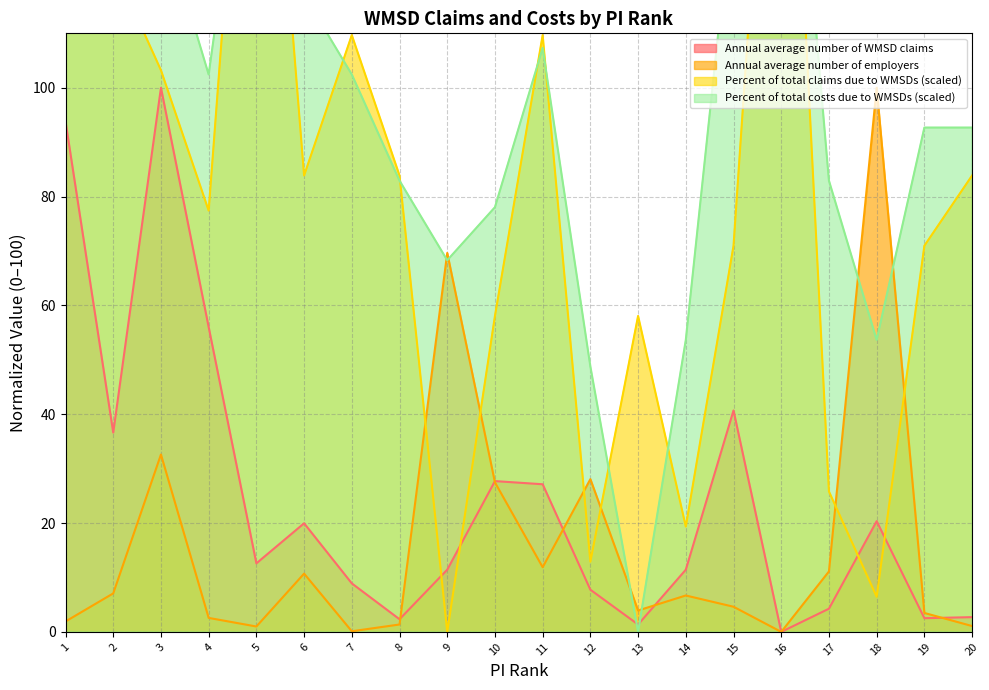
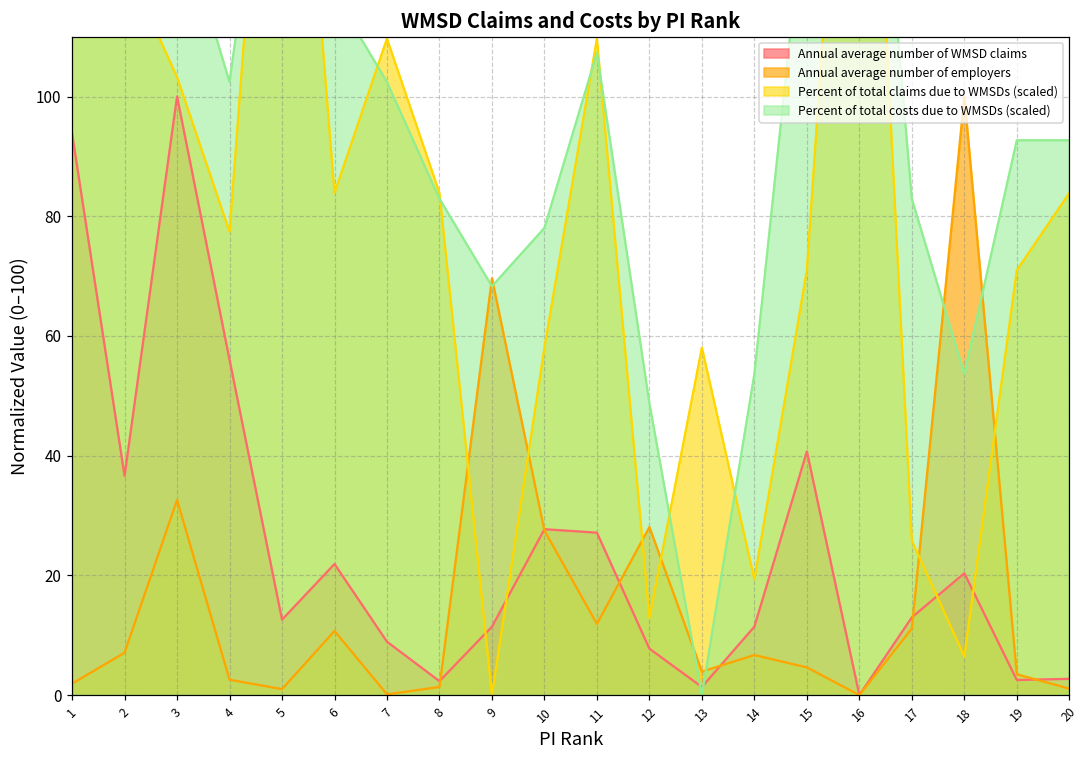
  {
    "Annual average number of WMSD claims": {
      "1": 94,
      "2": 37,
      "3": 100,
      "4": 56,
      "5": 13,
-     "6": 20,
+     "6": 22,
      "7": 9,
      "8": 2,
      "9": 11,
      "11": 27,
      "12": 8,
      "13": 1,
      "14": 11,
      "15": 41,
-     "17": 4,
+     "17": 13,
      "18": 20,
      "19": 3,
      "20": 3
    },
    "Percent of total costs due to WMSDs (scaled)": {
      "4": 102,
      "7": 102,
      "8": 83,
      "9": 68,
      "10": 78,
      "11": 107,
      "12": 49,
      "13": 0,
      "14": 54,
      "17": 83,
      "18": 54,
      "19": 93,
      "20": 93
    }
  }
